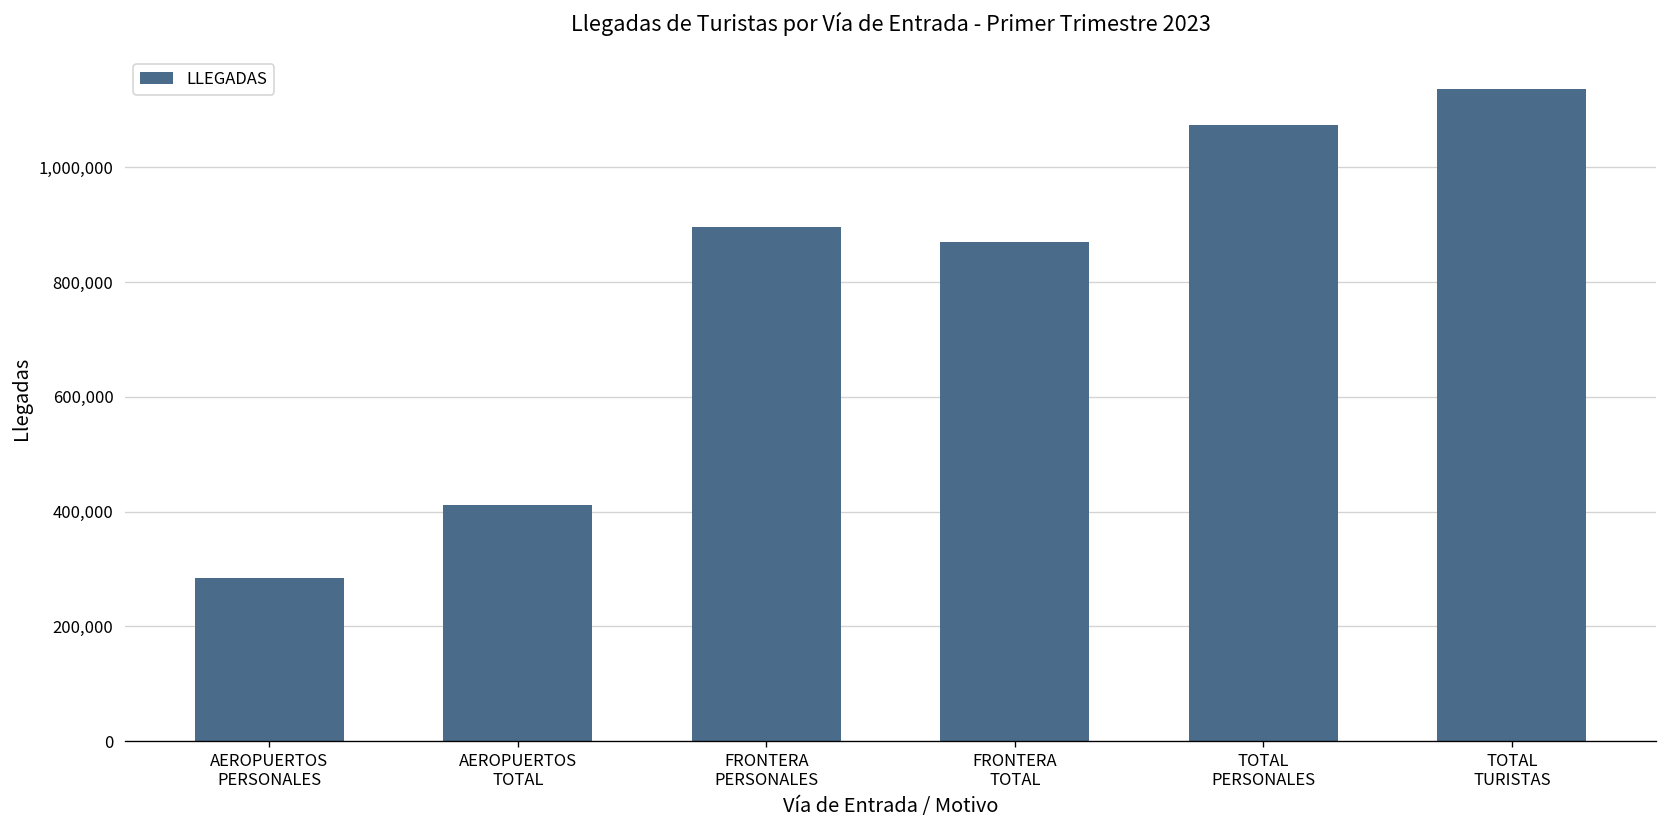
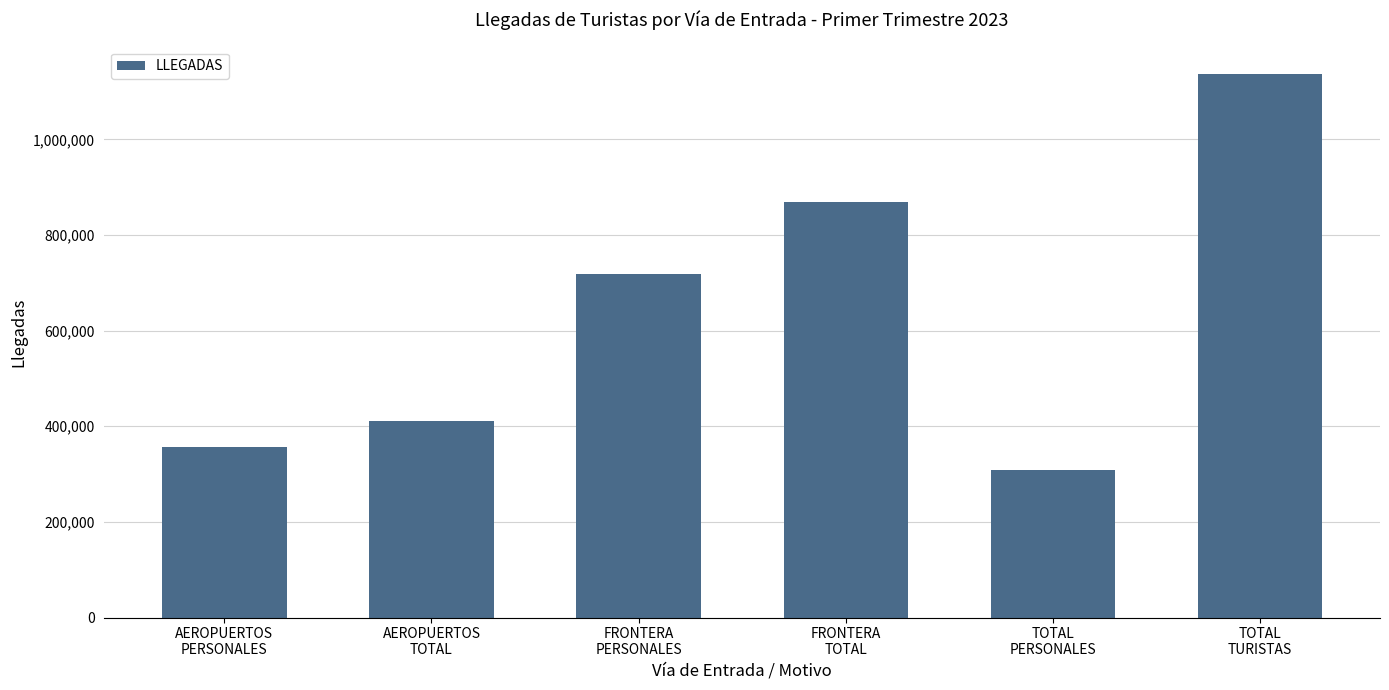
  {
-   "AEROPUERTOS PERSONALES": "280,000",
+   "AEROPUERTOS PERSONALES": "360,000",
    "AEROPUERTOS TOTAL": "410,000",
-   "FRONTERA PERSONALES": "900,000",
+   "FRONTERA PERSONALES": "720,000",
    "FRONTERA TOTAL": "870,000",
-   "TOTAL PERSONALES": "1,070,000",
+   "TOTAL PERSONALES": "310,000",
    "TOTAL TURISTAS": "1,140,000"
  }
